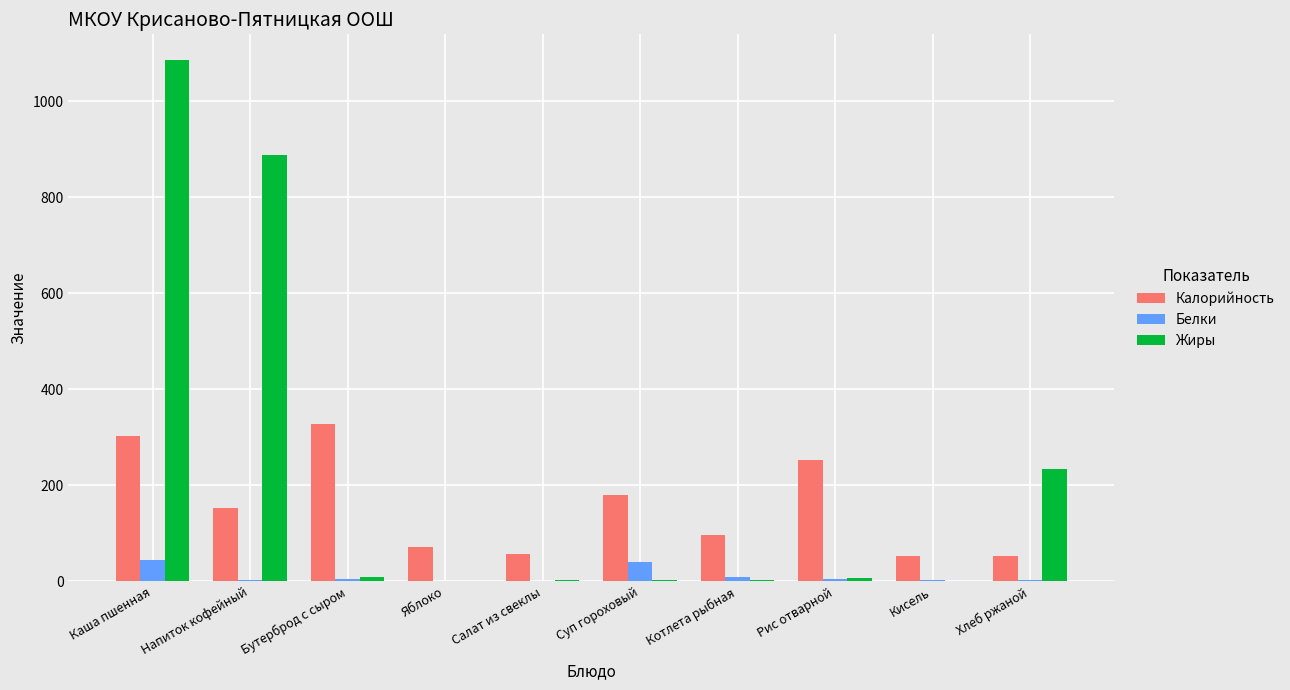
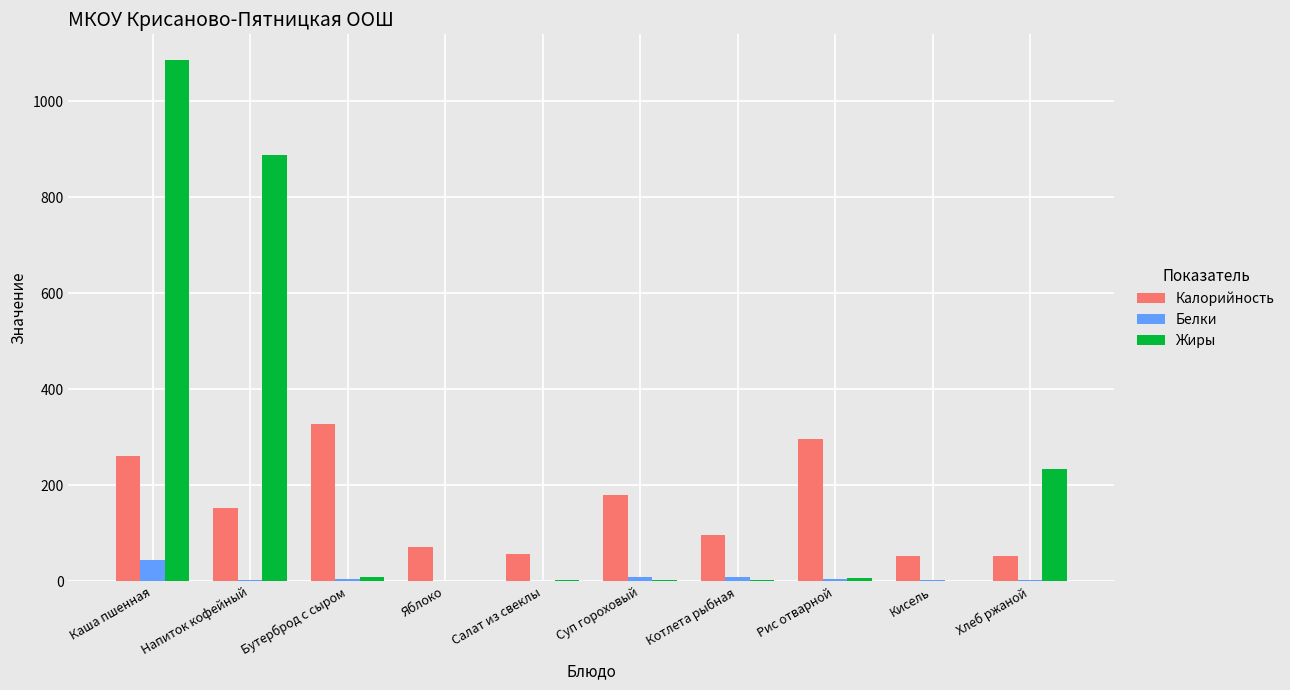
  {
    "Калорийность": {
-     "Каша пшенная": 300,
+     "Каша пшенная": 260,
      "Напиток кофейный": 150,
      "Бутерброд с сыром": 330,
      "Яблоко": 70,
      "Салат из свеклы": 60,
      "Суп гороховый": 180,
      "Котлета рыбная": 100,
-     "Рис отварной": 250,
+     "Рис отварной": 300,
      "Кисель": 50,
      "Хлеб ржаной": 50
    },
    "Белки": {
      "Каша пшенная": 40,
      "Бутерброд с сыром": 10,
-     "Суп гороховый": 40,
+     "Суп гороховый": 10,
      "Котлета рыбная": 10
    },
    "Жиры": {
      "Каша пшенная": 1090,
      "Напиток кофейный": 890,
      "Бутерброд с сыром": 10,
      "Рис отварной": 10,
      "Хлеб ржаной": 230
    }
  }
